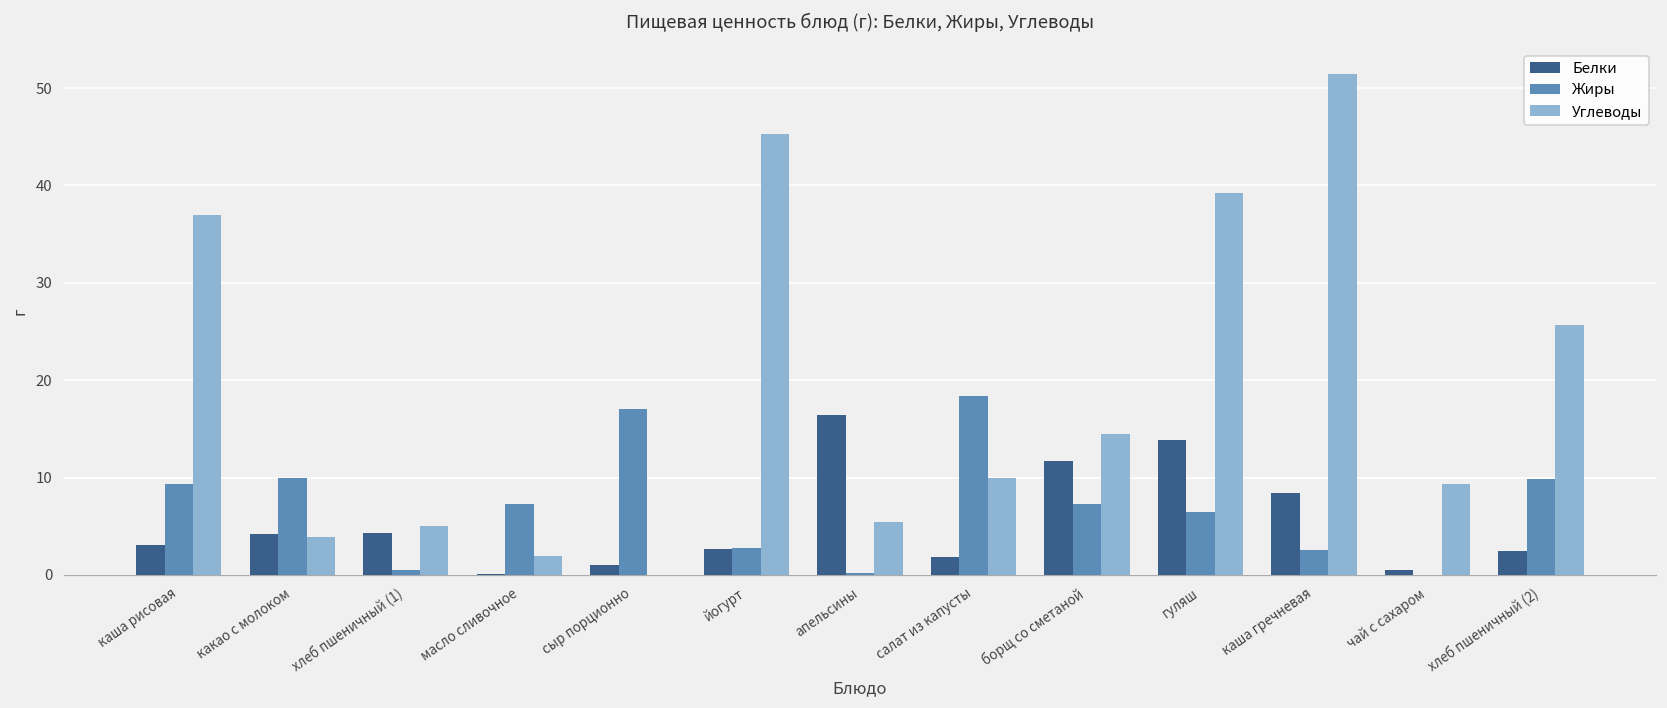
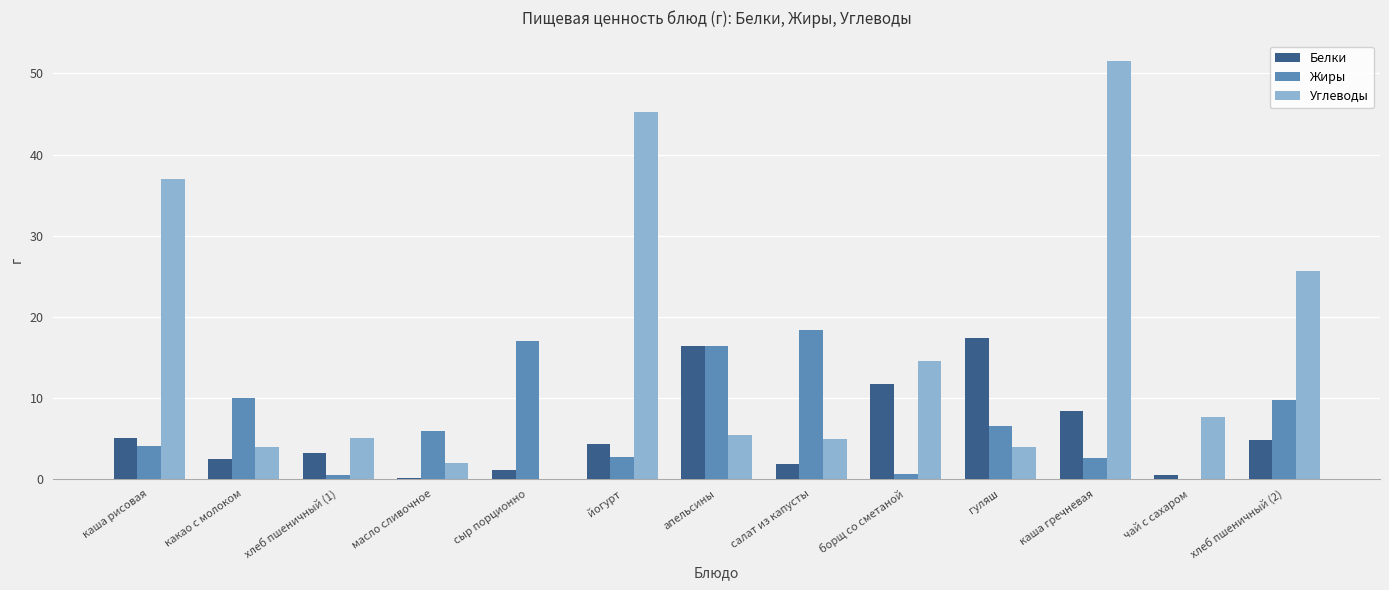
  {
    "Белки": {
-     "каша рисовая": 3,
-     "какао с молоком": 4,
-     "хлеб пшеничный (1)": 4,
+     "каша рисовая": 5,
+     "какао с молоком": 3,
+     "хлеб пшеничный (1)": 3,
      "сыр порционно": 1,
-     "йогурт": 3,
+     "йогурт": 4,
      "апельсины": 16,
      "салат из капусты": 2,
      "борщ со сметаной": 12,
-     "гуляш": 14,
+     "гуляш": 17,
      "каша гречневая": 8,
      "чай с сахаром": 1,
-     "хлеб пшеничный (2)": 3
+     "хлеб пшеничный (2)": 5
    },
    "Жиры": {
-     "каша рисовая": 9,
+     "каша рисовая": 4,
      "какао с молоком": 10,
      "хлеб пшеничный (1)": 1,
-     "масло сливочное": 7,
+     "масло сливочное": 6,
      "сыр порционно": 17,
      "йогурт": 3,
-     "апельсины": 0,
+     "апельсины": 16,
      "салат из капусты": 18,
-     "борщ со сметаной": 7,
+     "борщ со сметаной": 1,
      "гуляш": 7,
      "каша гречневая": 3,
      "хлеб пшеничный (2)": 10
    },
    "Углеводы": {
      "каша рисовая": 37,
      "какао с молоком": 4,
      "хлеб пшеничный (1)": 5,
      "масло сливочное": 2,
      "сыр порционно": 0,
      "йогурт": 45,
      "апельсины": 5,
-     "салат из капусты": 10,
+     "салат из капусты": 5,
      "борщ со сметаной": 15,
-     "гуляш": 39,
+     "гуляш": 4,
      "каша гречневая": 52,
-     "чай с сахаром": 9,
+     "чай с сахаром": 8,
      "хлеб пшеничный (2)": 26
    }
  }
